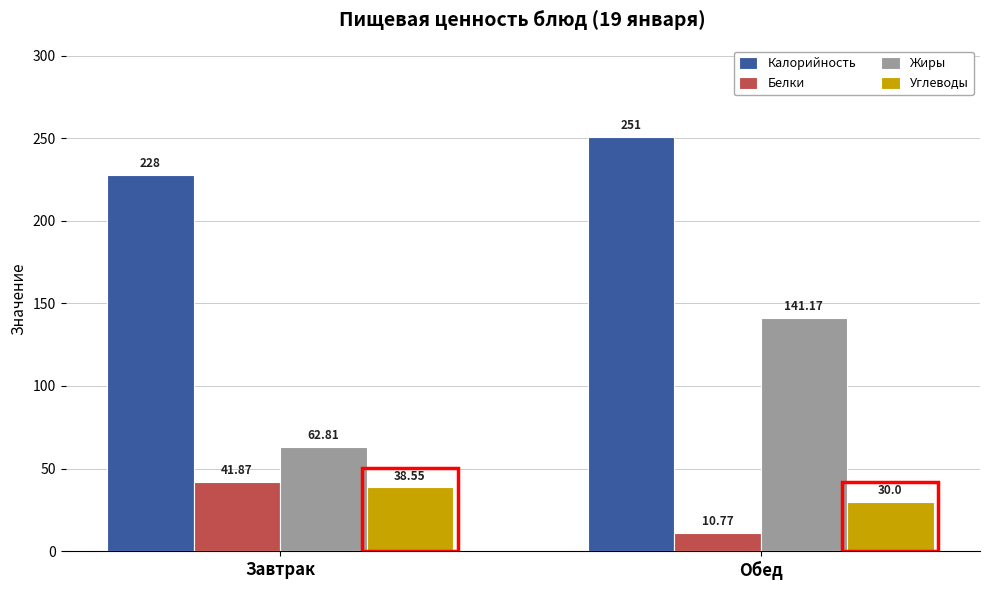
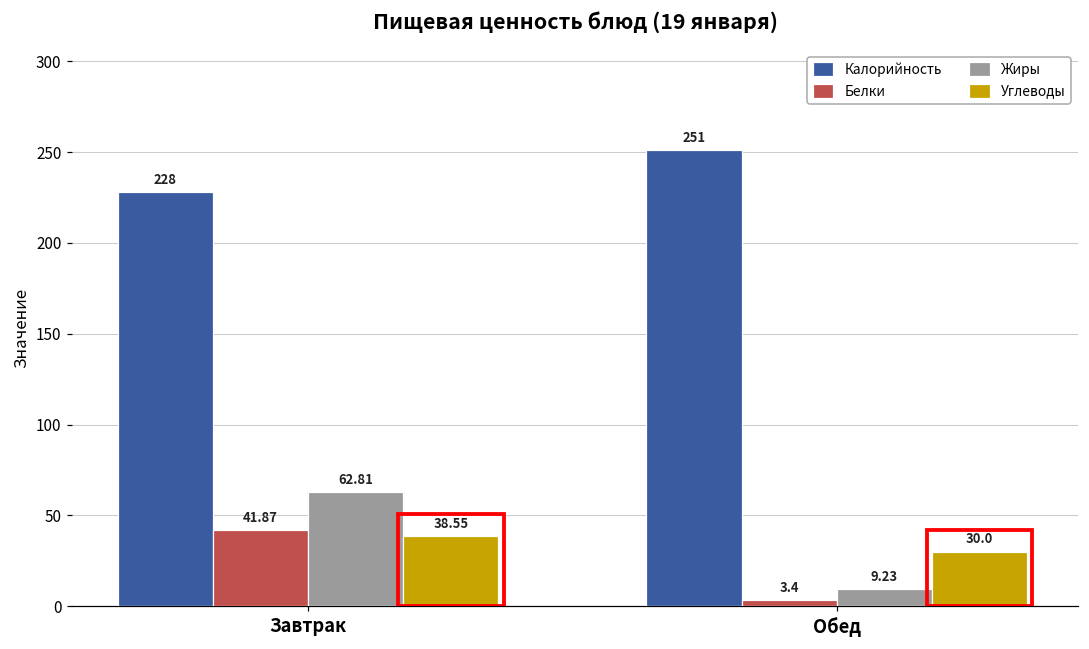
  {
    "Калорийность": {
      "Завтрак": 228,
      "Обед": 251
    },
    "Белки": {
      "Завтрак": 41.87,
-     "Обед": 10.77
+     "Обед": 3.4
    },
    "Жиры": {
      "Завтрак": 62.81,
-     "Обед": 141.17
+     "Обед": 9.23
    },
    "Углеводы": {
      "Завтрак": 38.55,
      "Обед": 30.0
    }
  }
